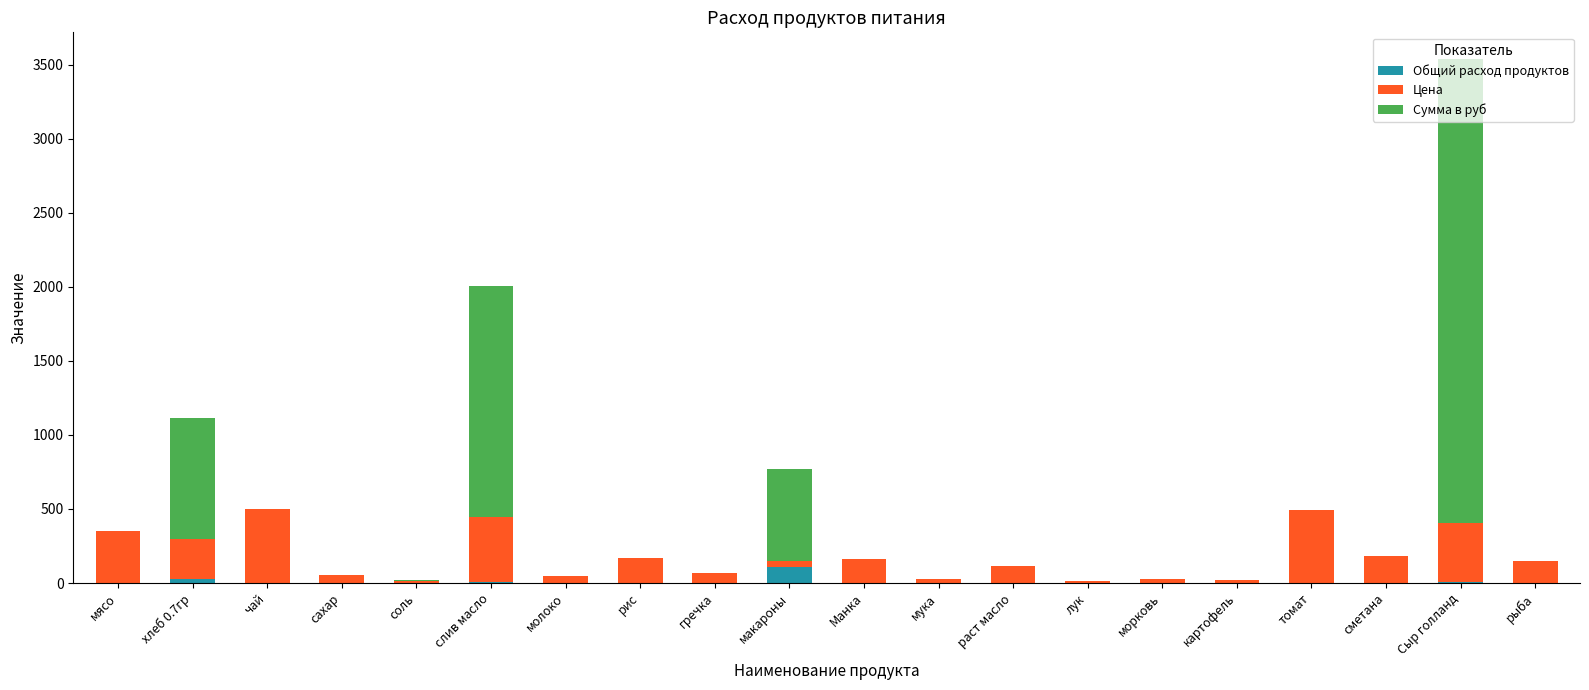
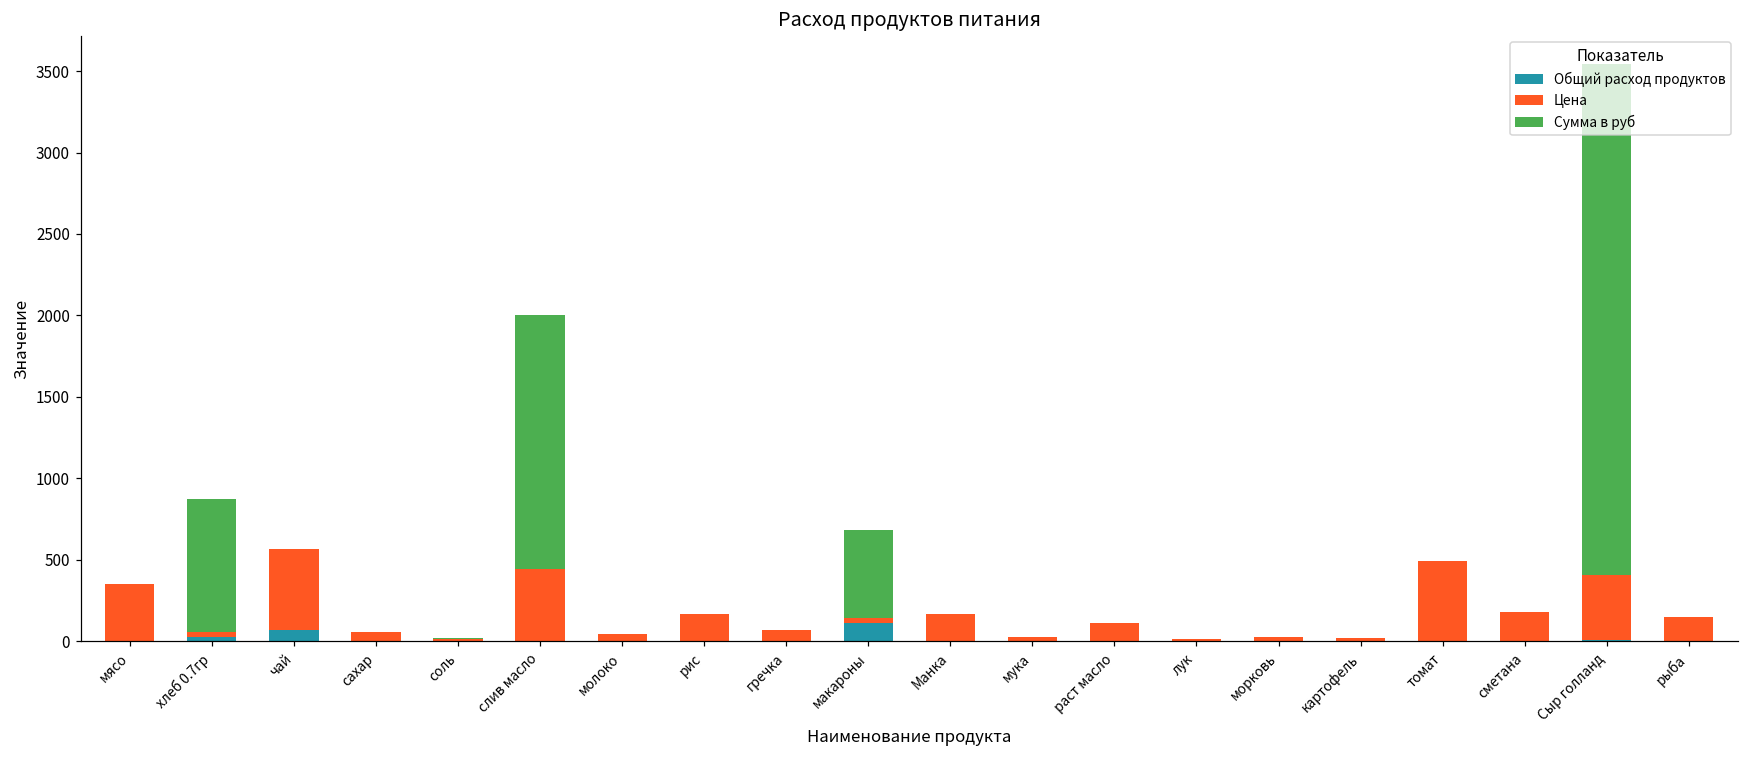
  {
    "Общий расход продуктов": {
      "мясо": 0,
      "хлеб 0.7гр": 30,
-     "чай": 0,
+     "чай": 70,
      "сахар": 0,
      "молоко": 0,
      "рис": 0,
      "гречка": 0,
      "макароны": 110,
      "Манка": 0,
      "мука": 0,
      "раст масло": 0,
      "лук": 0,
      "морковь": 0,
      "картофель": 0,
      "томат": 0,
      "сметана": 0,
      "рыба": 0
    },
    "Цена": {
      "мясо": 350,
-     "хлеб 0.7гр": 270,
+     "хлеб 0.7гр": 30,
      "чай": 500,
      "сахар": 60,
      "слив масло": 440,
      "молоко": 50,
      "рис": 170,
      "гречка": 70,
      "макароны": 40,
      "Манка": 170,
      "мука": 20,
      "раст масло": 120,
      "морковь": 30,
      "картофель": 20,
      "томат": 490,
      "сметана": 180,
      "Сыр голланд": 400,
      "рыба": 150
    },
    "Сумма в руб": {
      "мясо": 0,
      "хлеб 0.7гр": 810,
      "чай": 0,
      "сахар": 0,
      "слив масло": 1560,
      "молоко": 0,
      "рис": 0,
      "гречка": 0,
-     "макароны": 620,
+     "макароны": 540,
      "Манка": 0,
      "мука": 0,
      "раст масло": 0,
      "лук": 0,
      "морковь": 0,
      "картофель": 0,
      "томат": 0,
      "сметана": 0,
      "рыба": 0
    }
  }
